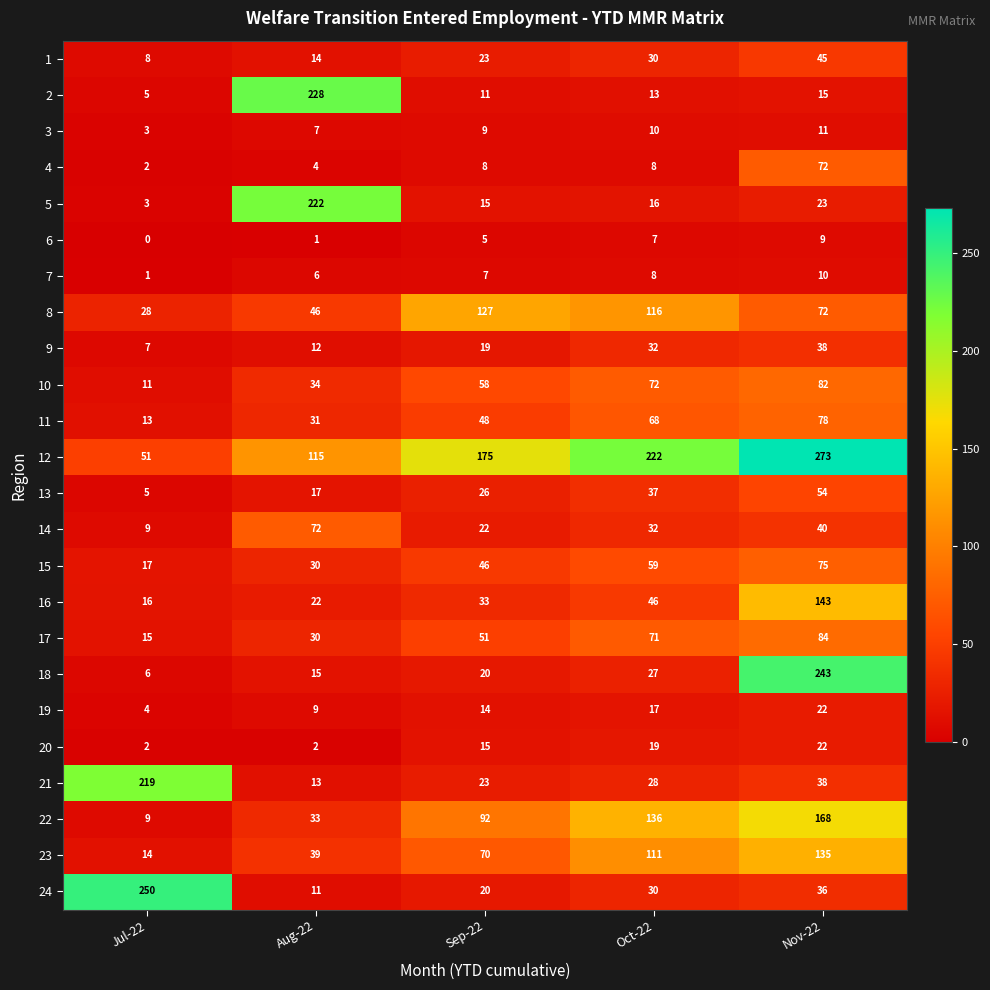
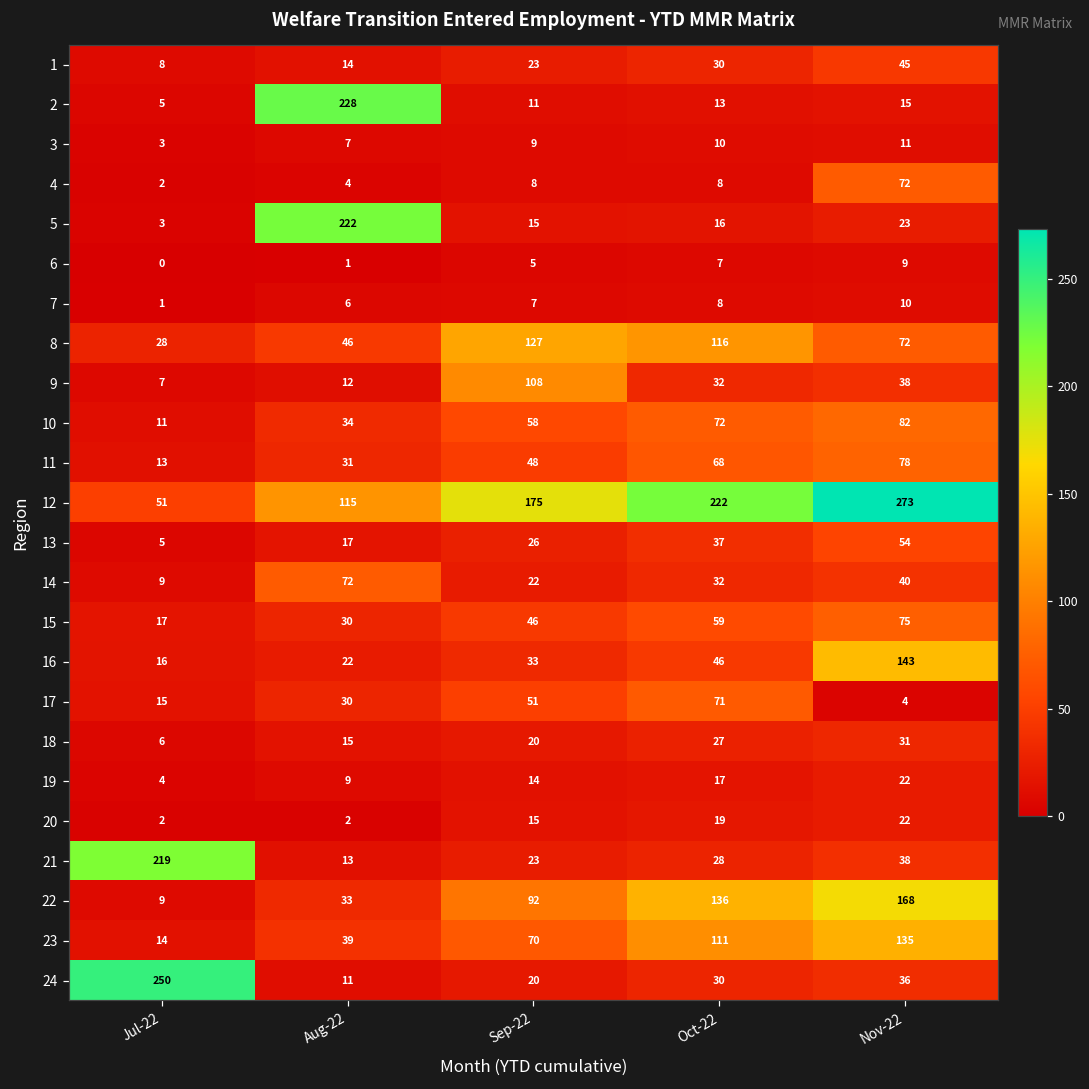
  {
    "1": {
      "Jul-22": 8,
      "Aug-22": 14,
      "Sep-22": 23,
      "Oct-22": 30,
      "Nov-22": 45
    },
    "2": {
      "Jul-22": 5,
      "Aug-22": 228,
      "Sep-22": 11,
      "Oct-22": 13,
      "Nov-22": 15
    },
    "3": {
      "Jul-22": 3,
      "Aug-22": 7,
      "Sep-22": 9,
      "Oct-22": 10,
      "Nov-22": 11
    },
    "4": {
      "Jul-22": 2,
      "Aug-22": 4,
      "Sep-22": 8,
      "Oct-22": 8,
      "Nov-22": 72
    },
    "5": {
      "Jul-22": 3,
      "Aug-22": 222,
      "Sep-22": 15,
      "Oct-22": 16,
      "Nov-22": 23
    },
    "6": {
      "Jul-22": 0,
      "Aug-22": 1,
      "Sep-22": 5,
      "Oct-22": 7,
      "Nov-22": 9
    },
    "7": {
      "Jul-22": 1,
      "Aug-22": 6,
      "Sep-22": 7,
      "Oct-22": 8,
      "Nov-22": 10
    },
    "8": {
      "Jul-22": 28,
      "Aug-22": 46,
      "Sep-22": 127,
      "Oct-22": 116,
      "Nov-22": 72
    },
    "9": {
      "Jul-22": 7,
      "Aug-22": 12,
-     "Sep-22": 19,
+     "Sep-22": 108,
      "Oct-22": 32,
      "Nov-22": 38
    },
    "10": {
      "Jul-22": 11,
      "Aug-22": 34,
      "Sep-22": 58,
      "Oct-22": 72,
      "Nov-22": 82
    },
    "11": {
      "Jul-22": 13,
      "Aug-22": 31,
      "Sep-22": 48,
      "Oct-22": 68,
      "Nov-22": 78
    },
    "12": {
      "Jul-22": 51,
      "Aug-22": 115,
      "Sep-22": 175,
      "Oct-22": 222,
      "Nov-22": 273
    },
    "13": {
      "Jul-22": 5,
      "Aug-22": 17,
      "Sep-22": 26,
      "Oct-22": 37,
      "Nov-22": 54
    },
    "14": {
      "Jul-22": 9,
      "Aug-22": 72,
      "Sep-22": 22,
      "Oct-22": 32,
      "Nov-22": 40
    },
    "15": {
      "Jul-22": 17,
      "Aug-22": 30,
      "Sep-22": 46,
      "Oct-22": 59,
      "Nov-22": 75
    },
    "16": {
      "Jul-22": 16,
      "Aug-22": 22,
      "Sep-22": 33,
      "Oct-22": 46,
      "Nov-22": 143
    },
    "17": {
      "Jul-22": 15,
      "Aug-22": 30,
      "Sep-22": 51,
      "Oct-22": 71,
-     "Nov-22": 84
+     "Nov-22": 4
    },
    "18": {
      "Jul-22": 6,
      "Aug-22": 15,
      "Sep-22": 20,
      "Oct-22": 27,
-     "Nov-22": 243
+     "Nov-22": 31
    },
    "19": {
      "Jul-22": 4,
      "Aug-22": 9,
      "Sep-22": 14,
      "Oct-22": 17,
      "Nov-22": 22
    },
    "20": {
      "Jul-22": 2,
      "Aug-22": 2,
      "Sep-22": 15,
      "Oct-22": 19,
      "Nov-22": 22
    },
    "21": {
      "Jul-22": 219,
      "Aug-22": 13,
      "Sep-22": 23,
      "Oct-22": 28,
      "Nov-22": 38
    },
    "22": {
      "Jul-22": 9,
      "Aug-22": 33,
      "Sep-22": 92,
      "Oct-22": 136,
      "Nov-22": 168
    },
    "23": {
      "Jul-22": 14,
      "Aug-22": 39,
      "Sep-22": 70,
      "Oct-22": 111,
      "Nov-22": 135
    },
    "24": {
      "Jul-22": 250,
      "Aug-22": 11,
      "Sep-22": 20,
      "Oct-22": 30,
      "Nov-22": 36
    }
  }
